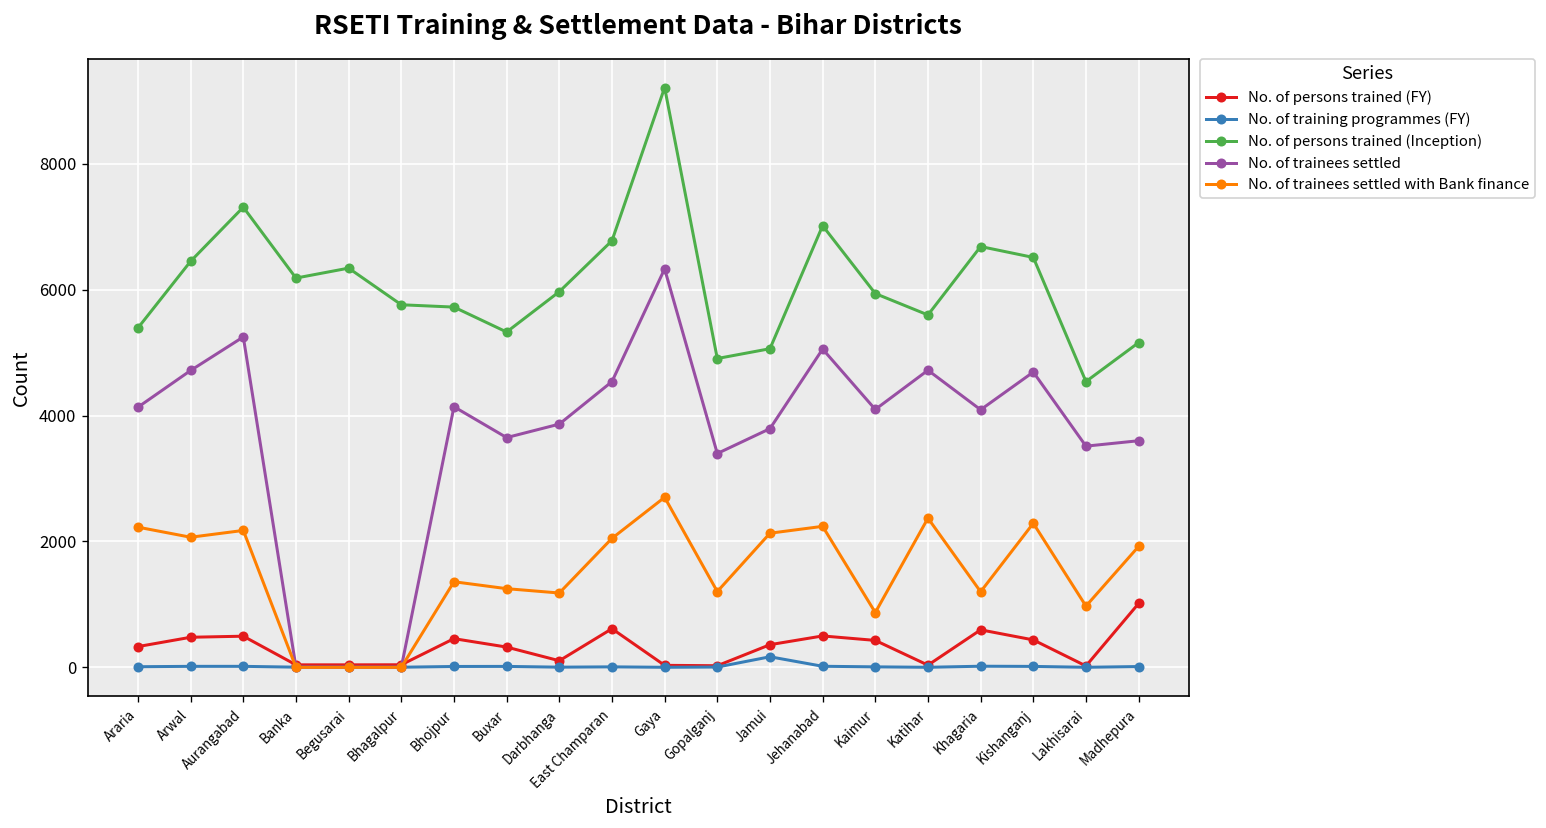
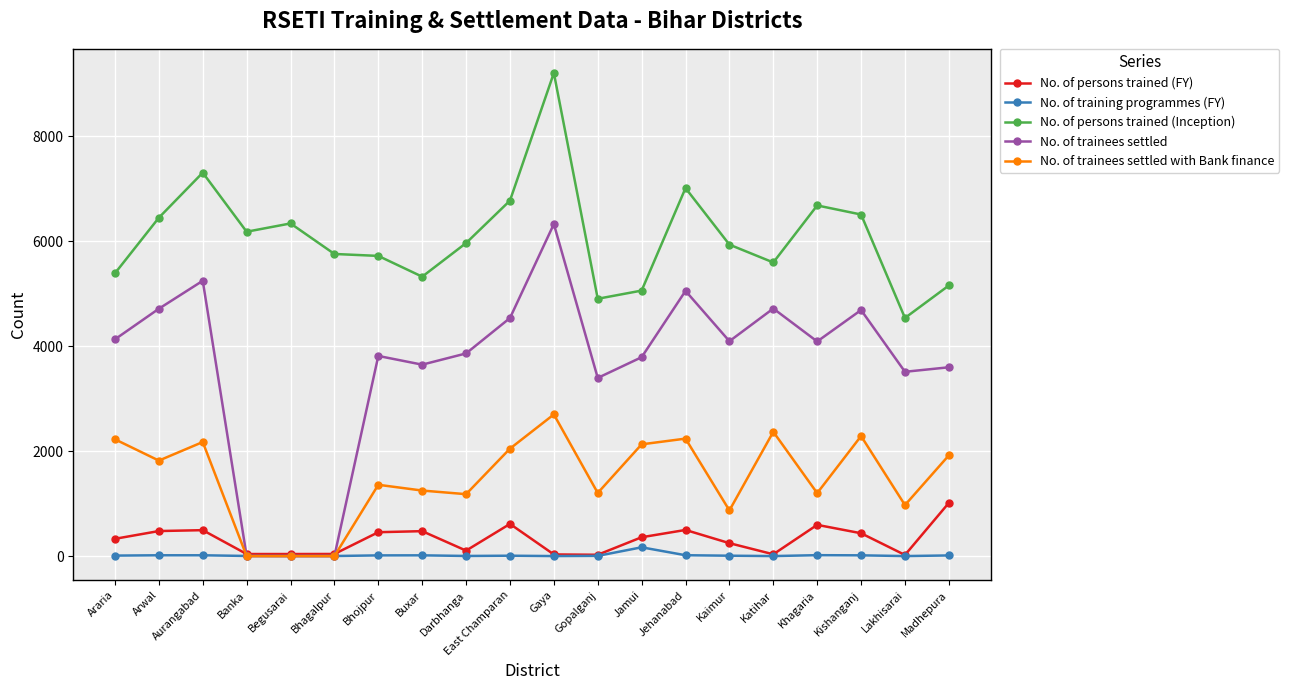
  {
    "No. of persons trained (FY)": {
      "Araria": 300,
      "Arwal": 500,
      "Aurangabad": 500,
      "Bhojpur": 500,
-     "Buxar": 300,
+     "Buxar": 500,
      "Darbhanga": 100,
      "East Champaran": 600,
      "Jamui": 400,
      "Jehanabad": 500,
-     "Kaimur": 400,
+     "Kaimur": 200,
      "Khagaria": 600,
      "Kishanganj": 400,
      "Madhepura": 1000
    },
    "No. of training programmes (FY)": {
      "Araria": 0,
      "Arwal": 0,
      "Aurangabad": 0,
      "Bhojpur": 0,
      "Buxar": 0,
      "Darbhanga": 0,
      "East Champaran": 0,
      "Jamui": 200,
      "Jehanabad": 0,
      "Kaimur": 0,
      "Khagaria": 0,
      "Kishanganj": 0,
      "Madhepura": 0
    },
    "No. of persons trained (Inception)": {
      "Araria": 5400,
      "Arwal": 6500,
      "Aurangabad": 7300,
      "Banka": 6200,
      "Begusarai": 6300,
      "Bhagalpur": 5800,
      "Bhojpur": 5700,
      "Buxar": 5300,
      "Darbhanga": 6000,
      "East Champaran": 6800,
      "Gaya": 9200,
      "Gopalganj": 4900,
      "Jamui": 5100,
      "Jehanabad": 7000,
      "Kaimur": 5900,
      "Katihar": 5600,
      "Khagaria": 6700,
      "Kishanganj": 6500,
      "Lakhisarai": 4500,
      "Madhepura": 5200
    },
    "No. of trainees settled": {
      "Araria": 4100,
      "Arwal": 4700,
      "Aurangabad": 5200,
-     "Bhojpur": 4100,
+     "Bhojpur": 3800,
      "Buxar": 3700,
      "Darbhanga": 3900,
      "East Champaran": 4500,
      "Gaya": 6300,
      "Gopalganj": 3400,
      "Jamui": 3800,
      "Jehanabad": 5100,
      "Kaimur": 4100,
      "Katihar": 4700,
      "Khagaria": 4100,
      "Kishanganj": 4700,
      "Lakhisarai": 3500,
      "Madhepura": 3600
    },
    "No. of trainees settled with Bank finance": {
      "Araria": 2200,
-     "Arwal": 2100,
+     "Arwal": 1800,
      "Aurangabad": 2200,
      "Bhojpur": 1400,
      "Buxar": 1300,
      "Darbhanga": 1200,
      "East Champaran": 2000,
      "Gaya": 2700,
      "Gopalganj": 1200,
      "Jamui": 2100,
      "Jehanabad": 2200,
      "Kaimur": 900,
      "Katihar": 2400,
      "Khagaria": 1200,
      "Kishanganj": 2300,
      "Lakhisarai": 1000,
      "Madhepura": 1900
    }
  }
